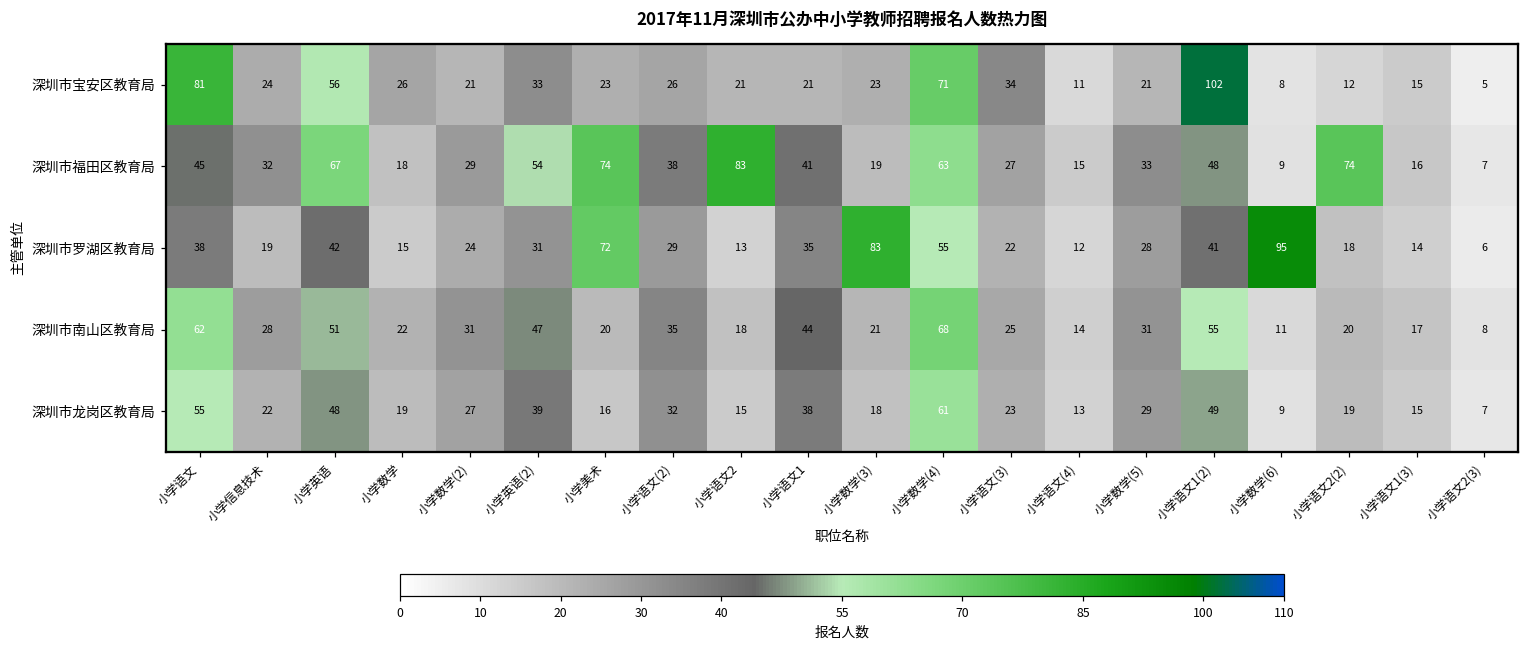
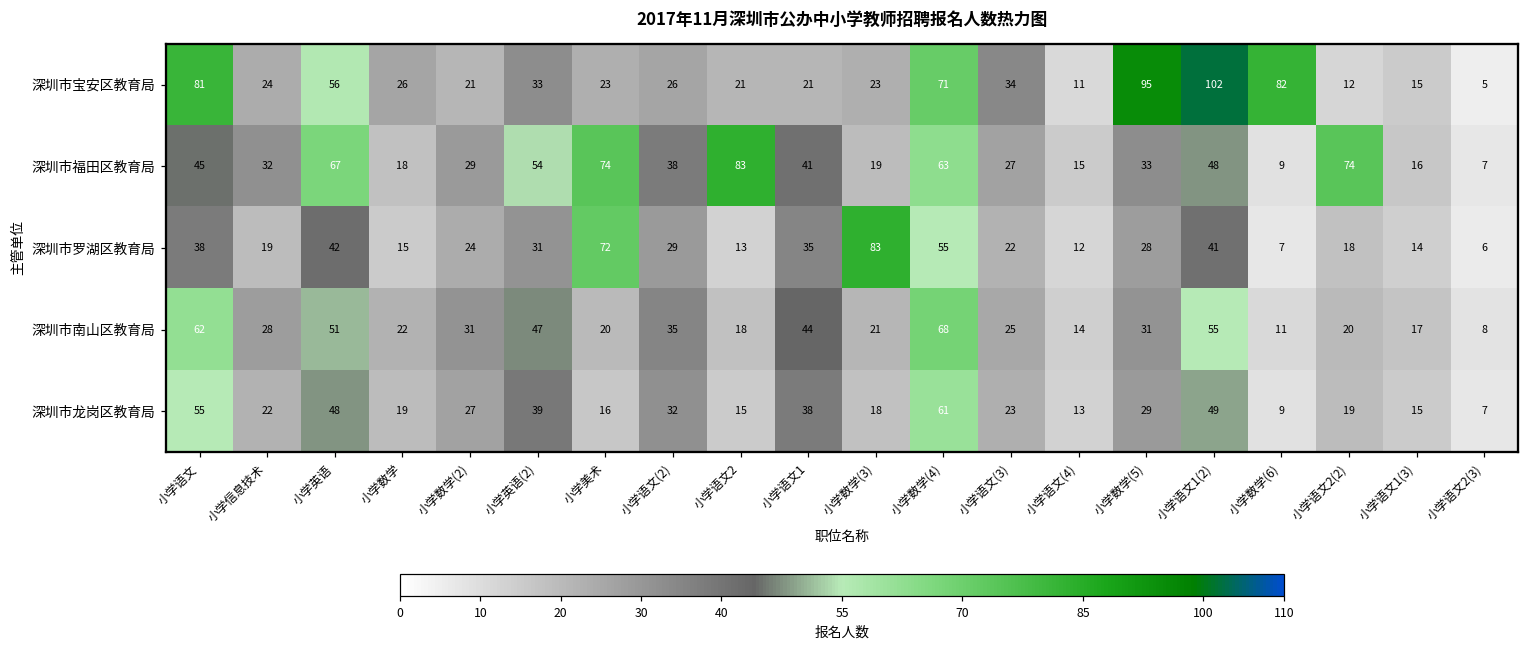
  {
    "深圳市宝安区教育局": {
      "小学语文": 81,
      "小学信息技术": 24,
      "小学英语": 56,
      "小学数学": 26,
      "小学数学(2)": 21,
      "小学英语(2)": 33,
      "小学美术": 23,
      "小学语文(2)": 26,
      "小学语文2": 21,
      "小学语文1": 21,
      "小学数学(3)": 23,
      "小学数学(4)": 71,
      "小学语文(3)": 34,
      "小学语文(4)": 11,
-     "小学数学(5)": 21,
+     "小学数学(5)": 95,
      "小学语文1(2)": 102,
-     "小学数学(6)": 8,
+     "小学数学(6)": 82,
      "小学语文2(2)": 12,
      "小学语文1(3)": 15,
      "小学语文2(3)": 5
    },
    "深圳市福田区教育局": {
      "小学语文": 45,
      "小学信息技术": 32,
      "小学英语": 67,
      "小学数学": 18,
      "小学数学(2)": 29,
      "小学英语(2)": 54,
      "小学美术": 74,
      "小学语文(2)": 38,
      "小学语文2": 83,
      "小学语文1": 41,
      "小学数学(3)": 19,
      "小学数学(4)": 63,
      "小学语文(3)": 27,
      "小学语文(4)": 15,
      "小学数学(5)": 33,
      "小学语文1(2)": 48,
      "小学数学(6)": 9,
      "小学语文2(2)": 74,
      "小学语文1(3)": 16,
      "小学语文2(3)": 7
    },
    "深圳市罗湖区教育局": {
      "小学语文": 38,
      "小学信息技术": 19,
      "小学英语": 42,
      "小学数学": 15,
      "小学数学(2)": 24,
      "小学英语(2)": 31,
      "小学美术": 72,
      "小学语文(2)": 29,
      "小学语文2": 13,
      "小学语文1": 35,
      "小学数学(3)": 83,
      "小学数学(4)": 55,
      "小学语文(3)": 22,
      "小学语文(4)": 12,
      "小学数学(5)": 28,
      "小学语文1(2)": 41,
-     "小学数学(6)": 95,
+     "小学数学(6)": 7,
      "小学语文2(2)": 18,
      "小学语文1(3)": 14,
      "小学语文2(3)": 6
    },
    "深圳市南山区教育局": {
      "小学语文": 62,
      "小学信息技术": 28,
      "小学英语": 51,
      "小学数学": 22,
      "小学数学(2)": 31,
      "小学英语(2)": 47,
      "小学美术": 20,
      "小学语文(2)": 35,
      "小学语文2": 18,
      "小学语文1": 44,
      "小学数学(3)": 21,
      "小学数学(4)": 68,
      "小学语文(3)": 25,
      "小学语文(4)": 14,
      "小学数学(5)": 31,
      "小学语文1(2)": 55,
      "小学数学(6)": 11,
      "小学语文2(2)": 20,
      "小学语文1(3)": 17,
      "小学语文2(3)": 8
    },
    "深圳市龙岗区教育局": {
      "小学语文": 55,
      "小学信息技术": 22,
      "小学英语": 48,
      "小学数学": 19,
      "小学数学(2)": 27,
      "小学英语(2)": 39,
      "小学美术": 16,
      "小学语文(2)": 32,
      "小学语文2": 15,
      "小学语文1": 38,
      "小学数学(3)": 18,
      "小学数学(4)": 61,
      "小学语文(3)": 23,
      "小学语文(4)": 13,
      "小学数学(5)": 29,
      "小学语文1(2)": 49,
      "小学数学(6)": 9,
      "小学语文2(2)": 19,
      "小学语文1(3)": 15,
      "小学语文2(3)": 7
    }
  }
